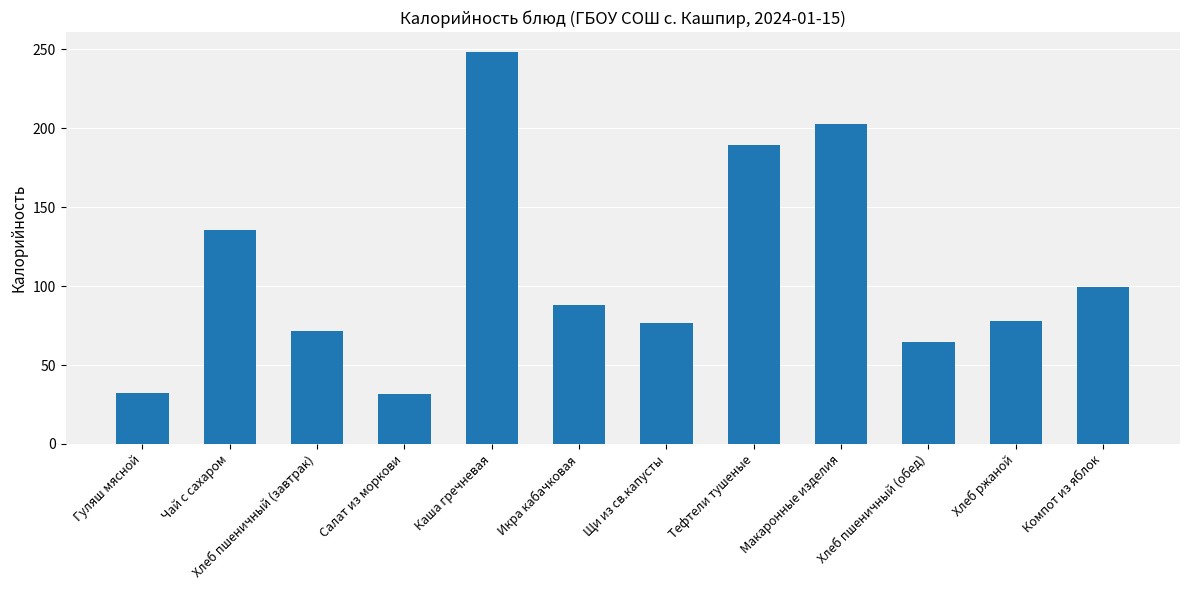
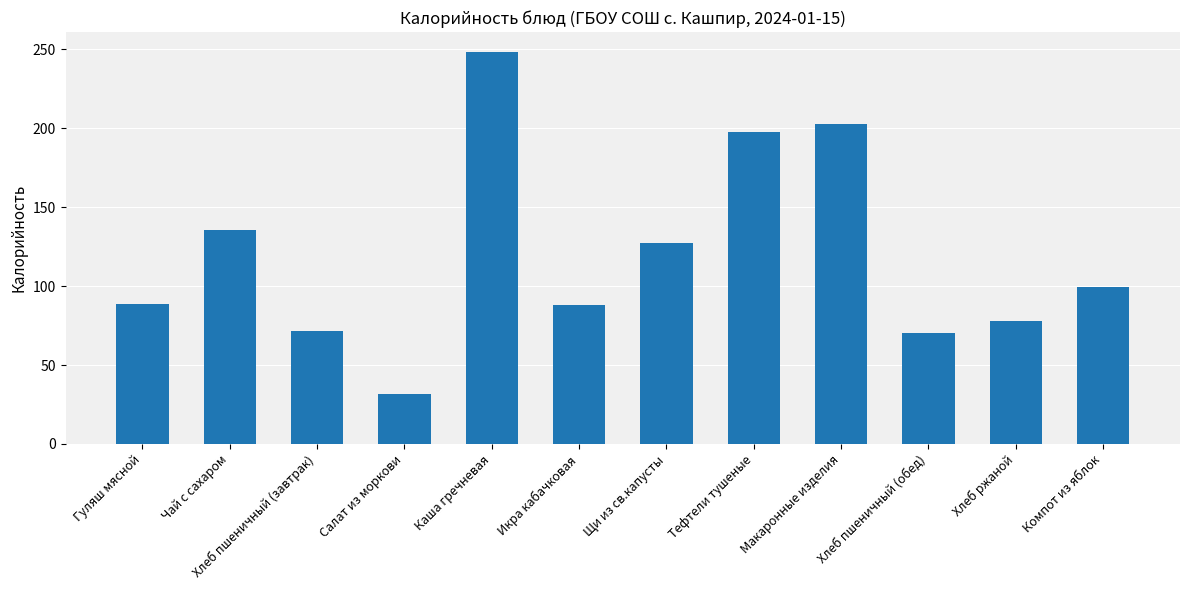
  {
-   "Гуляш мясной": 32,
+   "Гуляш мясной": 89,
    "Чай с сахаром": 135,
    "Хлеб пшеничный (завтрак)": 72,
    "Салат из моркови": 32,
    "Каша гречневая": 249,
    "Икра кабачковая": 88,
-   "Щи из св.капусты": 77,
-   "Тефтели тушеные": 190,
+   "Щи из св.капусты": 127,
+   "Тефтели тушеные": 198,
    "Макаронные изделия": 203,
-   "Хлеб пшеничный (обед)": 64,
+   "Хлеб пшеничный (обед)": 71,
    "Хлеб ржаной": 78,
    "Компот из яблок": 99
  }
